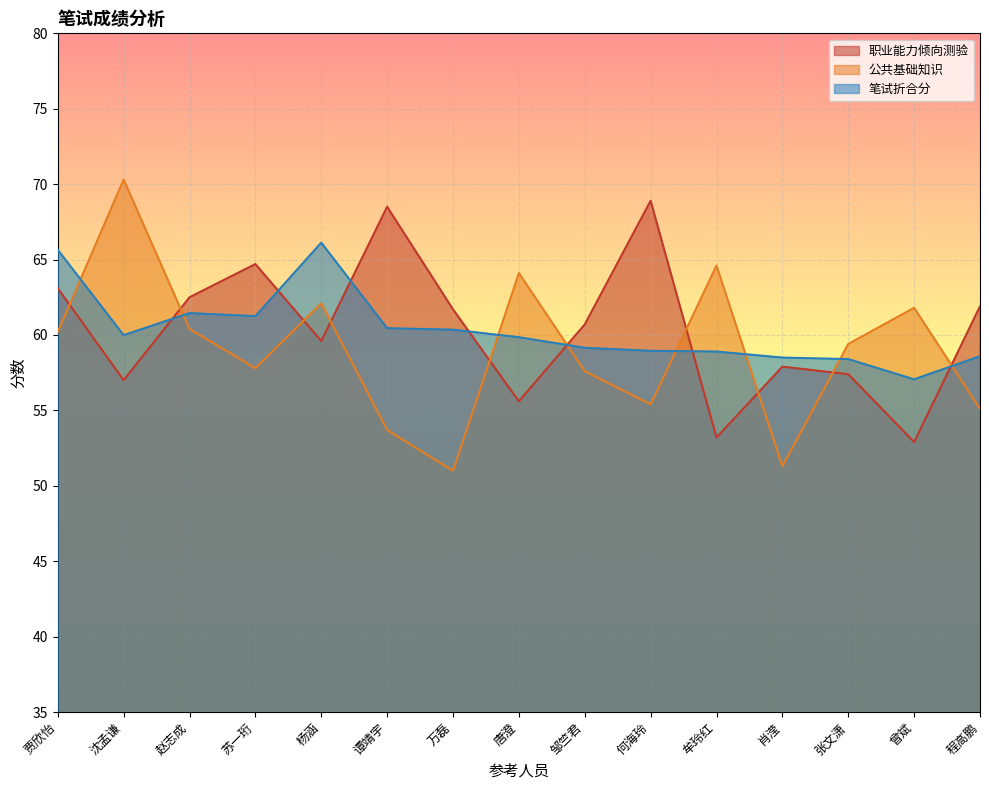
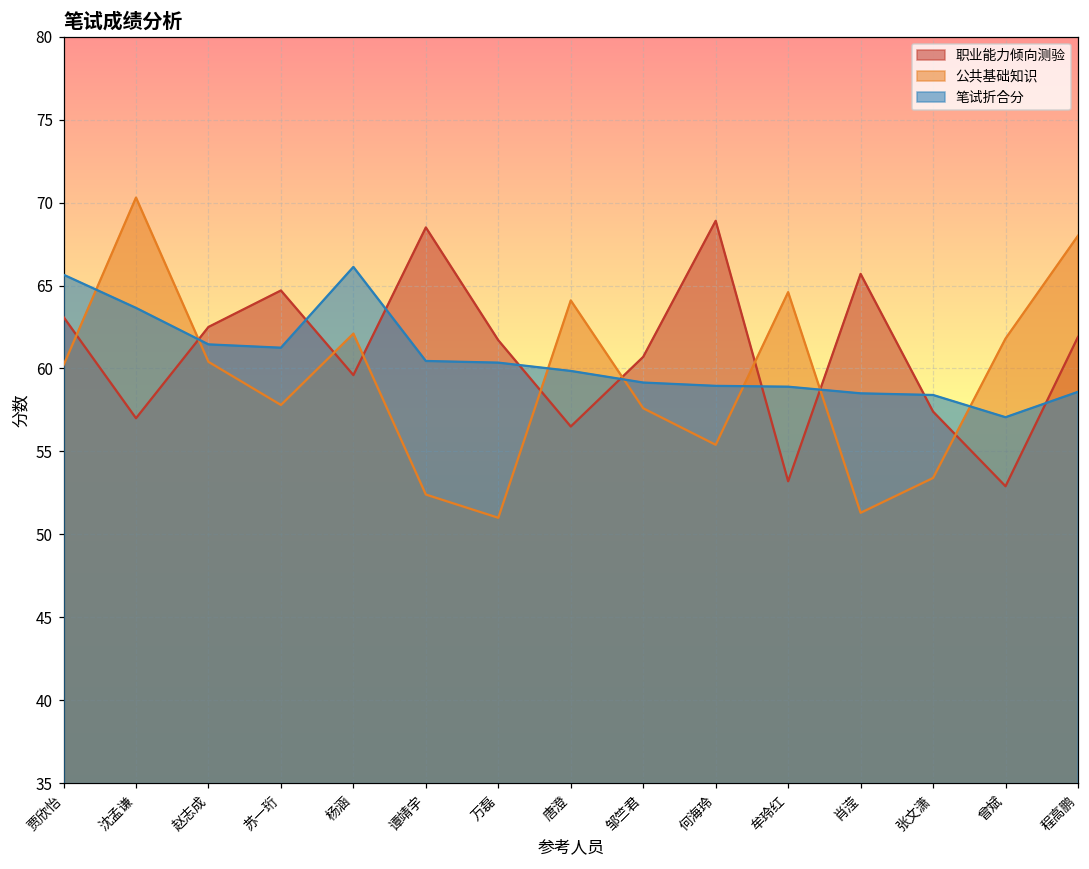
  {
    "职业能力倾向测验": {
      "贾欣怡": 63.1,
      "沈孟谦": 57.0,
      "赵志成": 62.5,
      "苏一珩": 64.7,
      "杨涵": 59.6,
      "谭靖宇": 68.5,
      "万磊": 61.7,
-     "唐澄": 55.6,
+     "唐澄": 56.5,
      "邹竺君": 60.7,
      "何海玲": 68.9,
      "牟玲红": 53.2,
-     "肖滢": 57.9,
+     "肖滢": 65.7,
      "张文潇": 57.4,
      "曾斌": 52.9,
      "程高鹏": 61.9
    },
    "公共基础知识": {
      "贾欣怡": 60.2,
      "沈孟谦": 70.3,
      "赵志成": 60.4,
      "苏一珩": 57.8,
      "杨涵": 62.1,
-     "谭靖宇": 53.7,
+     "谭靖宇": 52.4,
      "万磊": 51.0,
      "唐澄": 64.1,
      "邹竺君": 57.6,
      "何海玲": 55.4,
      "牟玲红": 64.6,
      "肖滢": 51.3,
-     "张文潇": 59.4,
+     "张文潇": 53.4,
      "曾斌": 61.8,
-     "程高鹏": 55.1
+     "程高鹏": 68.0
    },
    "笔试折合分": {
      "贾欣怡": 65.7,
-     "沈孟谦": 60.0,
+     "沈孟谦": 63.7,
      "赵志成": 61.5,
      "苏一珩": 61.3,
      "杨涵": 66.1,
      "谭靖宇": 60.5,
      "万磊": 60.4,
      "唐澄": 59.9,
      "邹竺君": 59.2,
      "何海玲": 59.0,
      "牟玲红": 58.9,
      "肖滢": 58.5,
      "张文潇": 58.4,
      "曾斌": 57.1,
      "程高鹏": 58.6
    }
  }
